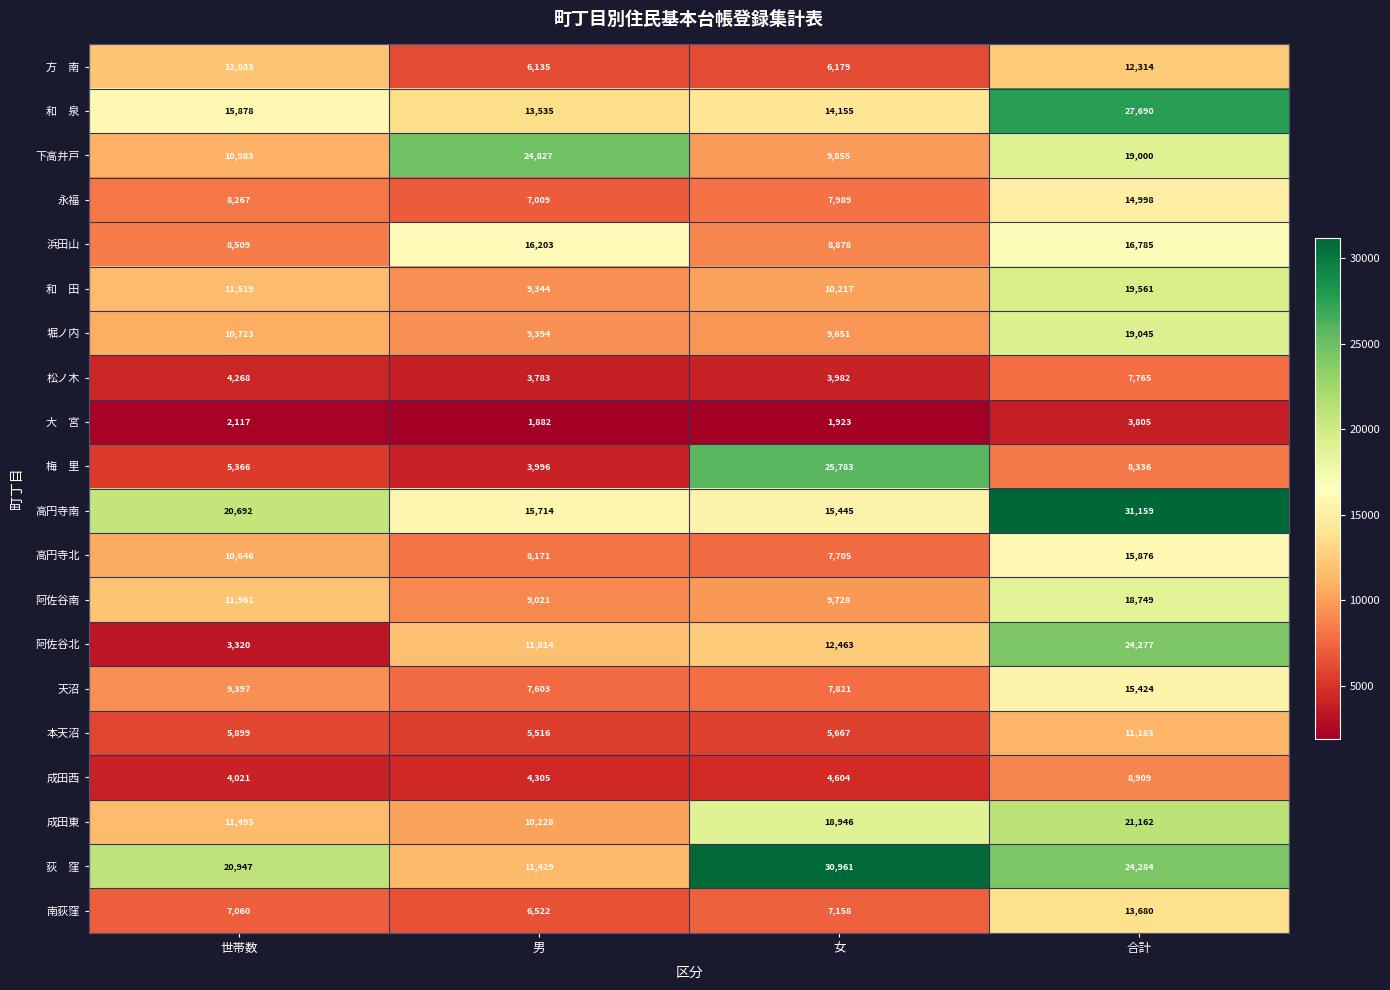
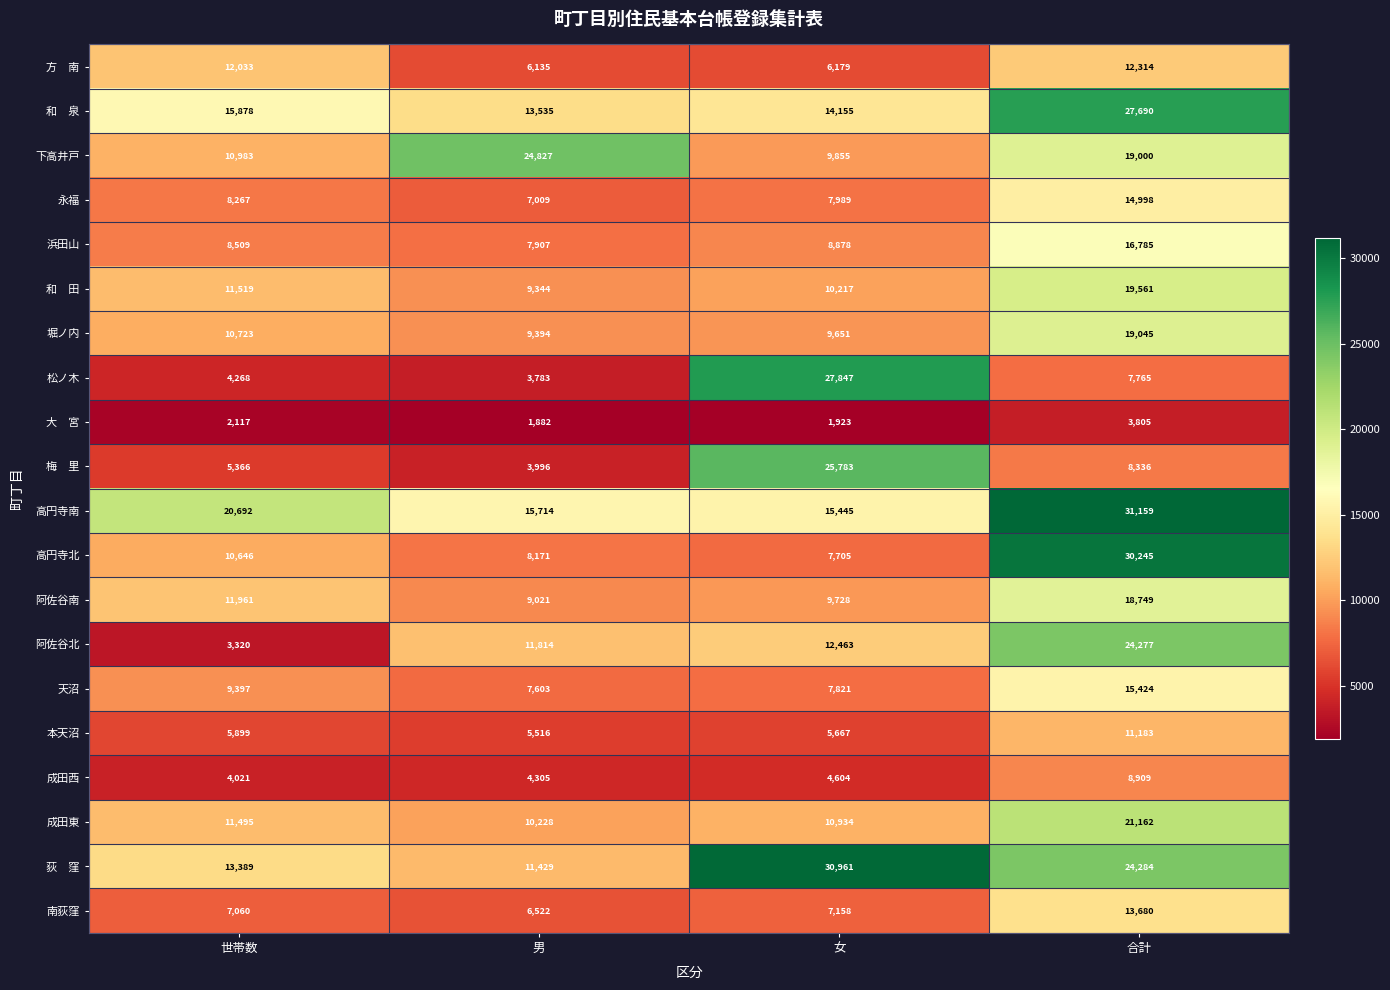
  {
    "方 南": {
      "世帯数": "12,033",
      "男": "6,135",
      "女": "6,179",
      "合計": "12,314"
    },
    "和 泉": {
      "世帯数": "15,878",
      "男": "13,535",
      "女": "14,155",
      "合計": "27,690"
    },
    "下高井戸": {
      "世帯数": "10,983",
      "男": "24,827",
      "女": "9,855",
      "合計": "19,000"
    },
    "永福": {
      "世帯数": "8,267",
      "男": "7,009",
      "女": "7,989",
      "合計": "14,998"
    },
    "浜田山": {
      "世帯数": "8,509",
-     "男": "16,203",
+     "男": "7,907",
      "女": "8,878",
      "合計": "16,785"
    },
    "和 田": {
      "世帯数": "11,519",
      "男": "9,344",
      "女": "10,217",
      "合計": "19,561"
    },
    "堀ノ内": {
      "世帯数": "10,723",
      "男": "9,394",
      "女": "9,651",
      "合計": "19,045"
    },
    "松ノ木": {
      "世帯数": "4,268",
      "男": "3,783",
-     "女": "3,982",
+     "女": "27,847",
      "合計": "7,765"
    },
    "大 宮": {
      "世帯数": "2,117",
      "男": "1,882",
      "女": "1,923",
      "合計": "3,805"
    },
    "梅 里": {
      "世帯数": "5,366",
      "男": "3,996",
      "女": "25,783",
      "合計": "8,336"
    },
    "高円寺南": {
      "世帯数": "20,692",
      "男": "15,714",
      "女": "15,445",
      "合計": "31,159"
    },
    "高円寺北": {
      "世帯数": "10,646",
      "男": "8,171",
      "女": "7,705",
-     "合計": "15,876"
+     "合計": "30,245"
    },
    "阿佐谷南": {
      "世帯数": "11,961",
      "男": "9,021",
      "女": "9,728",
      "合計": "18,749"
    },
    "阿佐谷北": {
      "世帯数": "3,320",
      "男": "11,814",
      "女": "12,463",
      "合計": "24,277"
    },
    "天沼": {
      "世帯数": "9,397",
      "男": "7,603",
      "女": "7,821",
      "合計": "15,424"
    },
    "本天沼": {
      "世帯数": "5,899",
      "男": "5,516",
      "女": "5,667",
      "合計": "11,183"
    },
    "成田西": {
      "世帯数": "4,021",
      "男": "4,305",
      "女": "4,604",
      "合計": "8,909"
    },
    "成田東": {
      "世帯数": "11,495",
      "男": "10,228",
-     "女": "18,946",
+     "女": "10,934",
      "合計": "21,162"
    },
    "荻 窪": {
-     "世帯数": "20,947",
+     "世帯数": "13,389",
      "男": "11,429",
      "女": "30,961",
      "合計": "24,284"
    },
    "南荻窪": {
      "世帯数": "7,060",
      "男": "6,522",
      "女": "7,158",
      "合計": "13,680"
    }
  }
